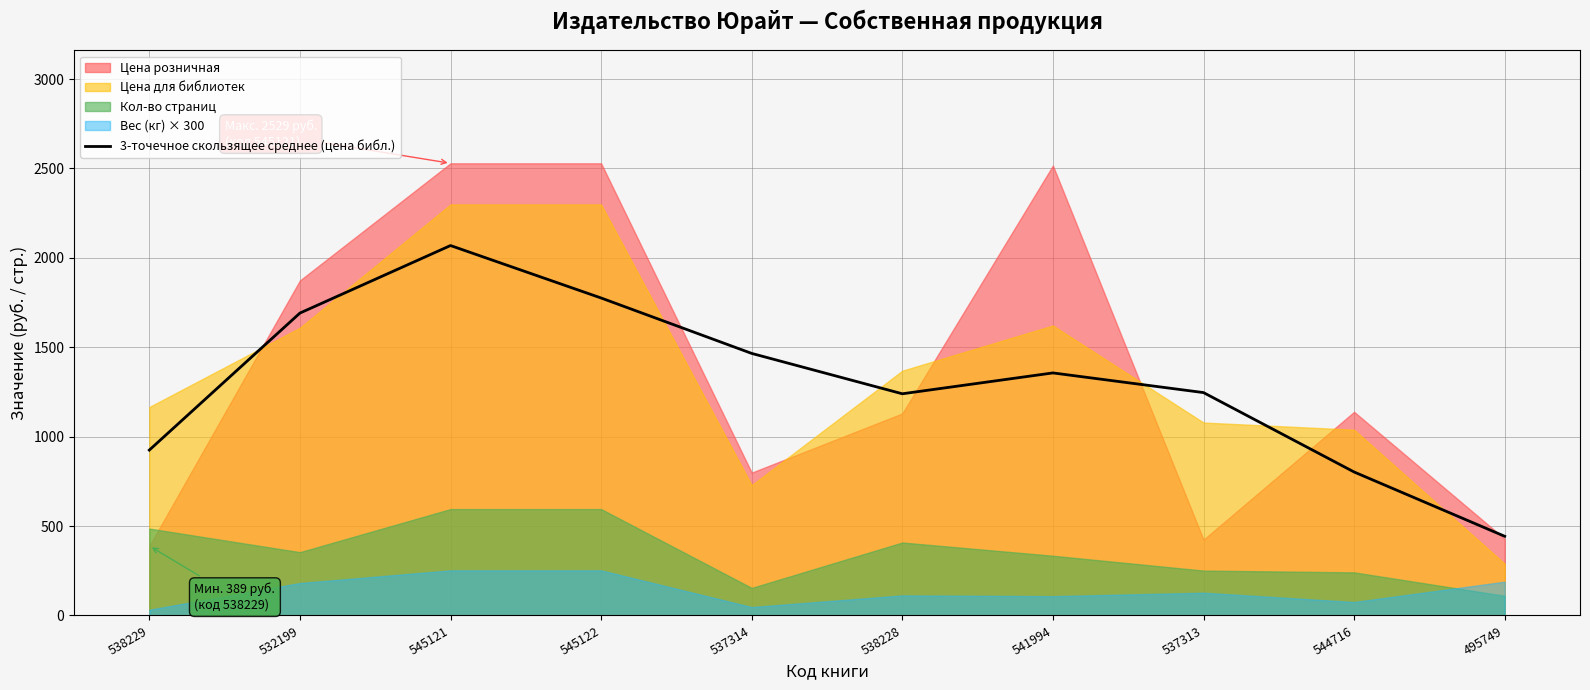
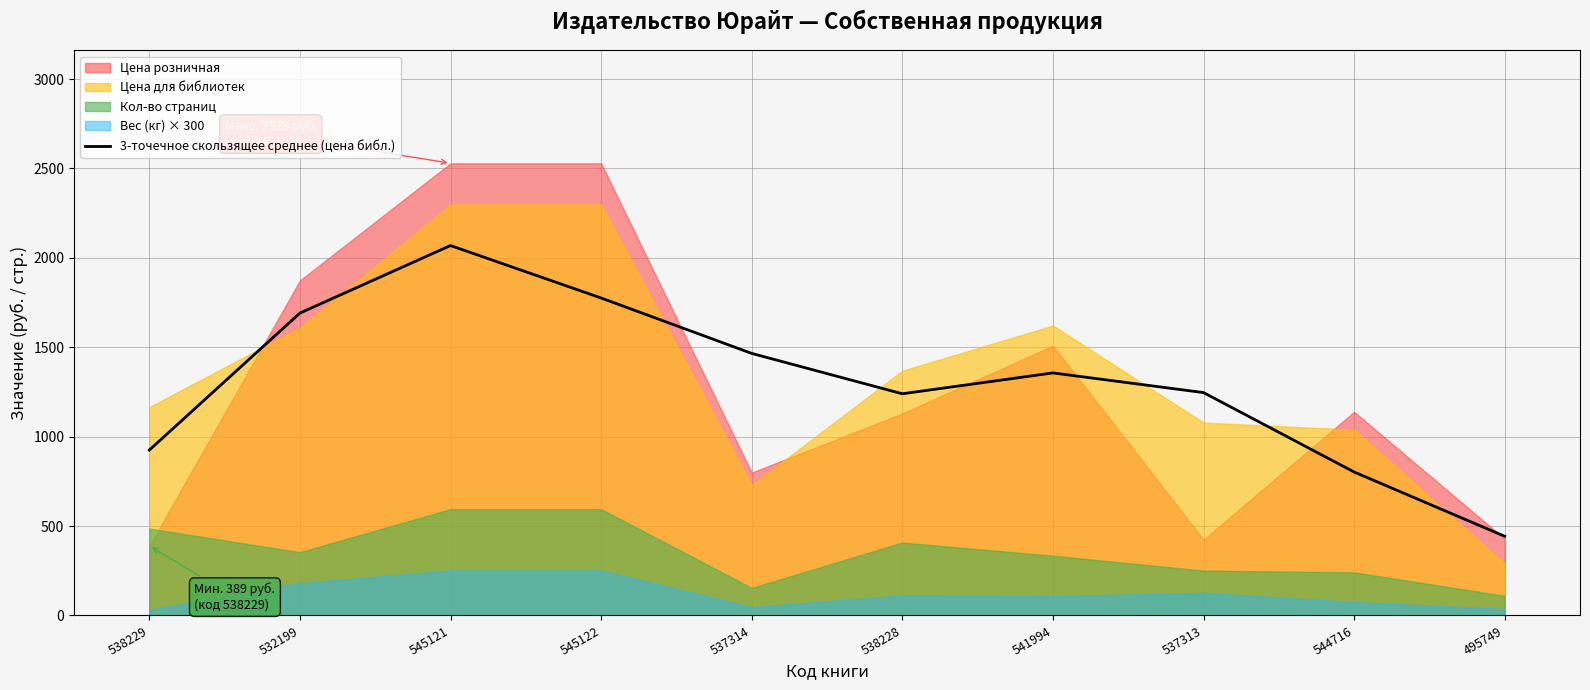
  {
    "3-точечное скользящее среднее (цена библ.)": {
      "538229": 920,
      "532199": 1690,
      "545121": 2070,
      "545122": 1780,
      "537314": 1470,
      "538228": 1240,
      "541994": 1360,
      "537313": 1250,
      "544716": 800
    },
    "Цена розничная": {
      "538229": 390,
      "532199": 1870,
      "545121": 2530,
      "545122": 2530,
      "537314": 800,
      "538228": 1130,
-     "541994": 2520,
+     "541994": 1510,
      "537313": 420,
      "544716": 1140
    },
    "Цена для библиотек": {
      "538229": 1170,
      "532199": 1610,
      "545121": 2300,
      "545122": 2300,
      "537314": 730,
      "538228": 1370,
      "541994": 1620,
      "537313": 1080,
      "544716": 1040,
      "495749": 290
    },
    "Кол-во страниц": {
      "538229": 490,
      "532199": 350,
      "545121": 600,
      "545122": 600,
      "537314": 150,
      "538228": 410,
      "541994": 330,
      "537313": 250,
      "544716": 240,
      "495749": 110
    },
    "Вес (кг) × 300": {
      "532199": 180,
      "545121": 250,
      "545122": 250,
      "537314": 50,
      "538228": 110,
      "541994": 110,
      "537313": 130,
      "544716": 80,
-     "495749": 190
+     "495749": 40
    }
  }
